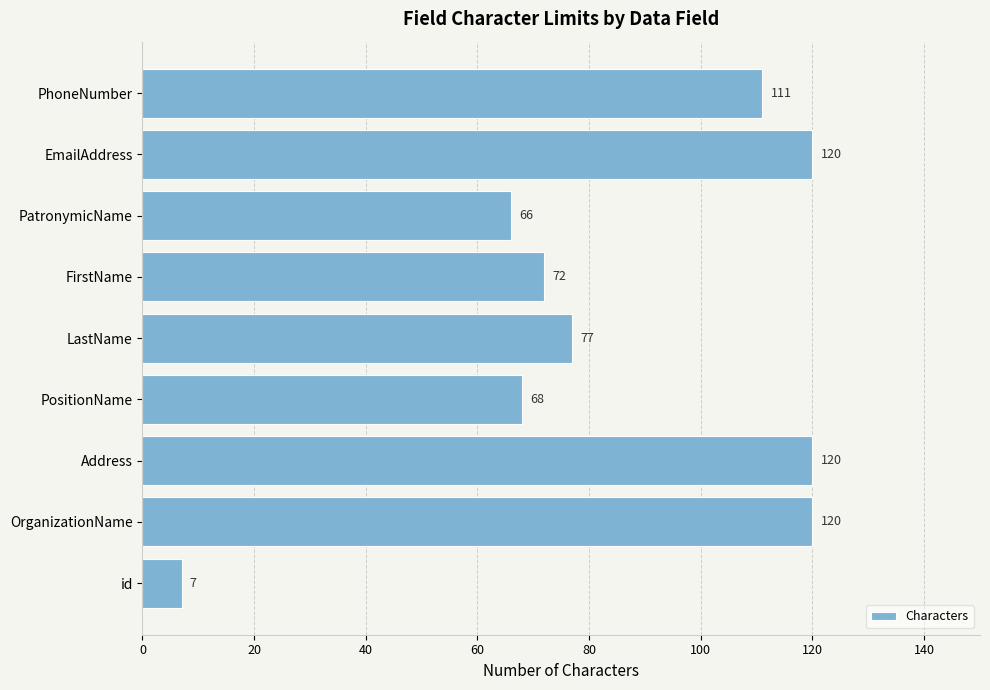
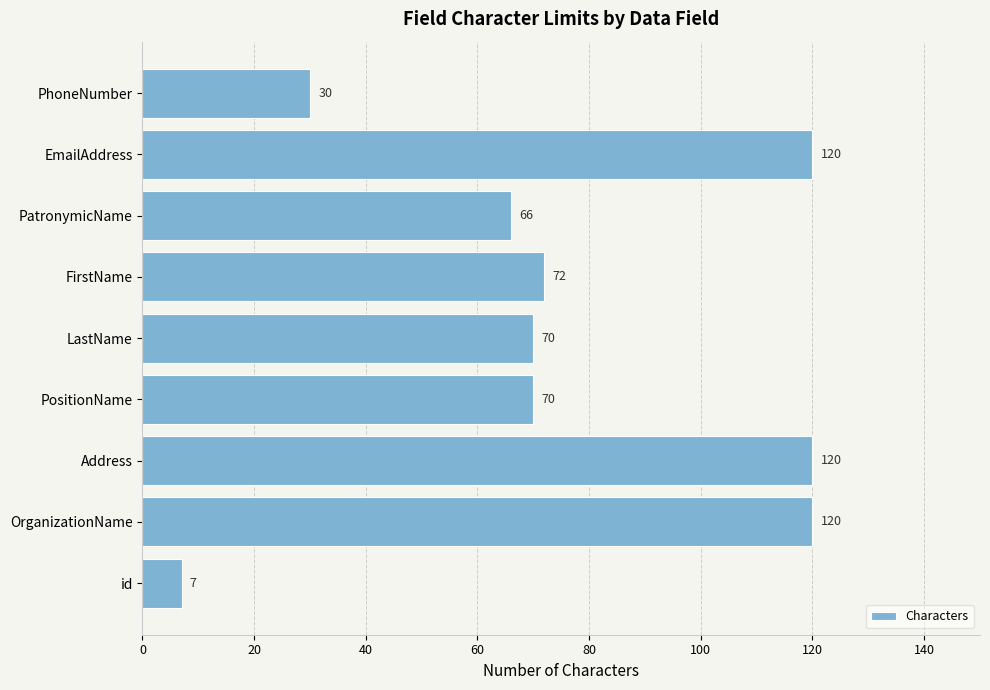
  {
-   "PhoneNumber": 111,
+   "PhoneNumber": 30,
    "EmailAddress": 120,
    "PatronymicName": 66,
    "FirstName": 72,
-   "LastName": 77,
-   "PositionName": 68,
+   "LastName": 70,
+   "PositionName": 70,
    "Address": 120,
    "OrganizationName": 120,
    "id": 7
  }
